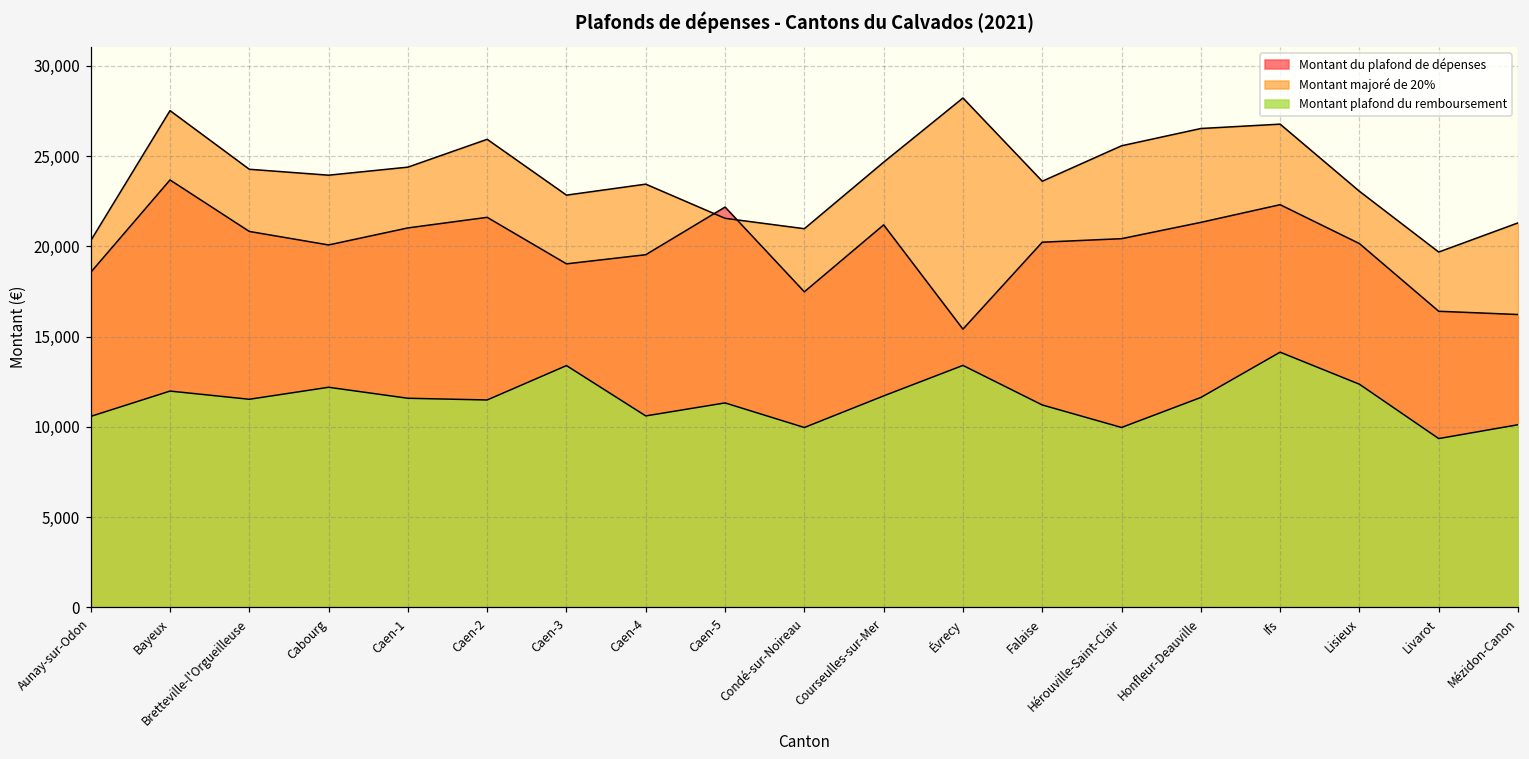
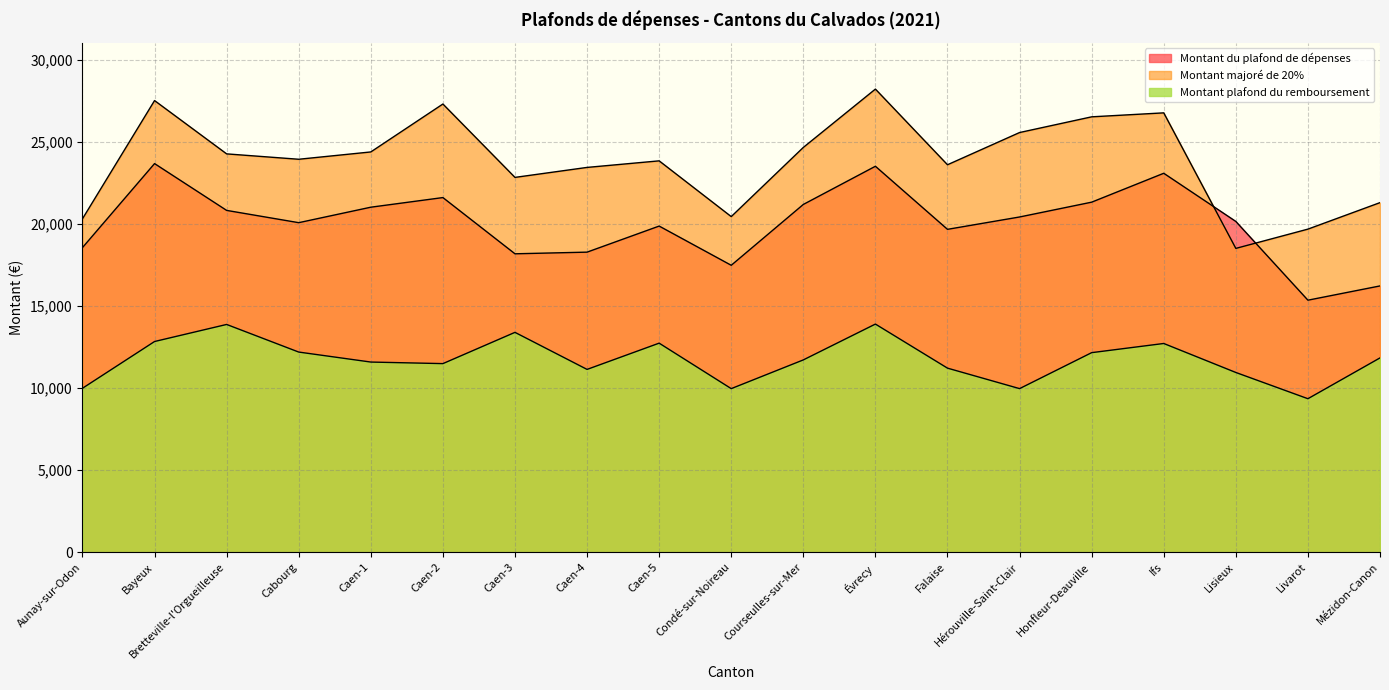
  {
    "Montant du plafond de dépenses": {
      "Aunay-sur-Odon": "18,600",
      "Bayeux": "23,700",
      "Bretteville-l'Orgueilleuse": "20,800",
      "Cabourg": "20,100",
      "Caen-1": "21,000",
      "Caen-2": "21,600",
-     "Caen-3": "19,000",
-     "Caen-4": "19,500",
-     "Caen-5": "22,200",
+     "Caen-3": "18,200",
+     "Caen-4": "18,300",
+     "Caen-5": "19,900",
      "Condé-sur-Noireau": "17,500",
      "Courseulles-sur-Mer": "21,200",
-     "Évrecy": "15,400",
-     "Falaise": "20,200",
+     "Évrecy": "23,500",
+     "Falaise": "19,700",
      "Hérouville-Saint-Clair": "20,400",
      "Honfleur-Deauville": "21,300",
-     "Ifs": "22,300",
+     "Ifs": "23,100",
      "Lisieux": "20,200",
-     "Livarot": "16,400",
+     "Livarot": "15,400",
      "Mézidon-Canon": "16,200"
    },
    "Montant majoré de 20%": {
      "Aunay-sur-Odon": "20,300",
      "Bayeux": "27,500",
      "Bretteville-l'Orgueilleuse": "24,300",
      "Cabourg": "23,900",
      "Caen-1": "24,400",
-     "Caen-2": "25,900",
+     "Caen-2": "27,300",
      "Caen-3": "22,800",
      "Caen-4": "23,500",
-     "Caen-5": "21,600",
-     "Condé-sur-Noireau": "21,000",
+     "Caen-5": "23,900",
+     "Condé-sur-Noireau": "20,500",
      "Courseulles-sur-Mer": "24,700",
      "Évrecy": "28,200",
      "Falaise": "23,600",
      "Hérouville-Saint-Clair": "25,600",
      "Honfleur-Deauville": "26,500",
      "Ifs": "26,800",
-     "Lisieux": "23,100",
+     "Lisieux": "18,500",
      "Livarot": "19,700",
      "Mézidon-Canon": "21,300"
    },
    "Montant plafond du remboursement": {
-     "Aunay-sur-Odon": "10,600",
-     "Bayeux": "12,000",
-     "Bretteville-l'Orgueilleuse": "11,500",
+     "Aunay-sur-Odon": "10,000",
+     "Bayeux": "12,800",
+     "Bretteville-l'Orgueilleuse": "13,900",
      "Cabourg": "12,200",
      "Caen-1": "11,600",
      "Caen-2": "11,500",
      "Caen-3": "13,400",
-     "Caen-4": "10,600",
-     "Caen-5": "11,300",
+     "Caen-4": "11,100",
+     "Caen-5": "12,700",
      "Condé-sur-Noireau": "10,000",
      "Courseulles-sur-Mer": "11,700",
-     "Évrecy": "13,400",
+     "Évrecy": "13,900",
      "Falaise": "11,200",
      "Hérouville-Saint-Clair": "10,000",
-     "Honfleur-Deauville": "11,600",
-     "Ifs": "14,100",
-     "Lisieux": "12,400",
+     "Honfleur-Deauville": "12,200",
+     "Ifs": "12,700",
+     "Lisieux": "11,000",
      "Livarot": "9,400",
-     "Mézidon-Canon": "10,100"
+     "Mézidon-Canon": "11,800"
    }
  }
